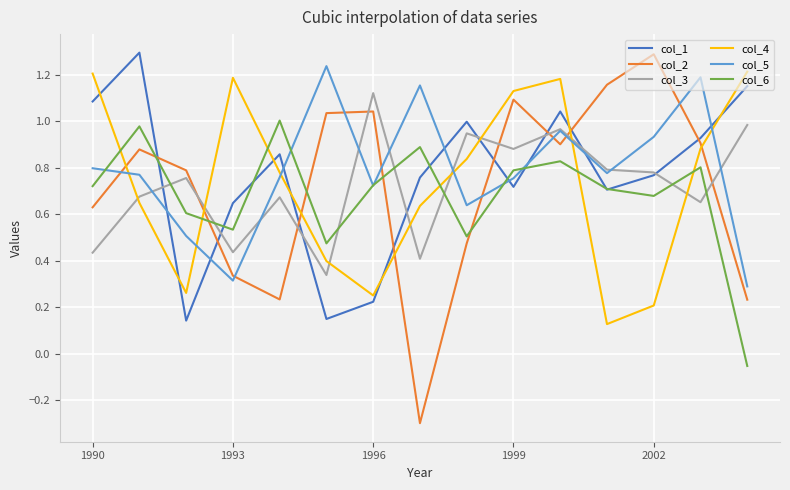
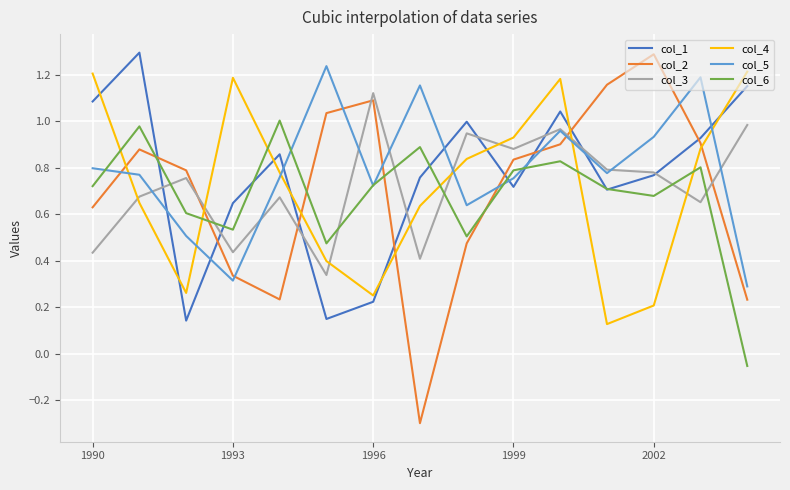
  {
    "col_2": {
      "1990": 0.63,
      "1993": 0.34,
-     "1996": 1.04,
-     "1999": 1.09
+     "1996": 1.09,
+     "1999": 0.84
    },
    "col_3": {
      "1990": 0.44,
      "1993": 0.44,
      "1996": 1.12,
      "1999": 0.88,
      "2002": 0.78
    },
    "col_4": {
      "1990": 1.21,
      "1993": 1.19,
      "1996": 0.25,
-     "1999": 1.13,
+     "1999": 0.93,
      "2002": 0.21
    },
    "col_6": {
      "1990": 0.72,
      "1993": 0.53,
      "1999": 0.79,
      "2002": 0.68
    }
  }
